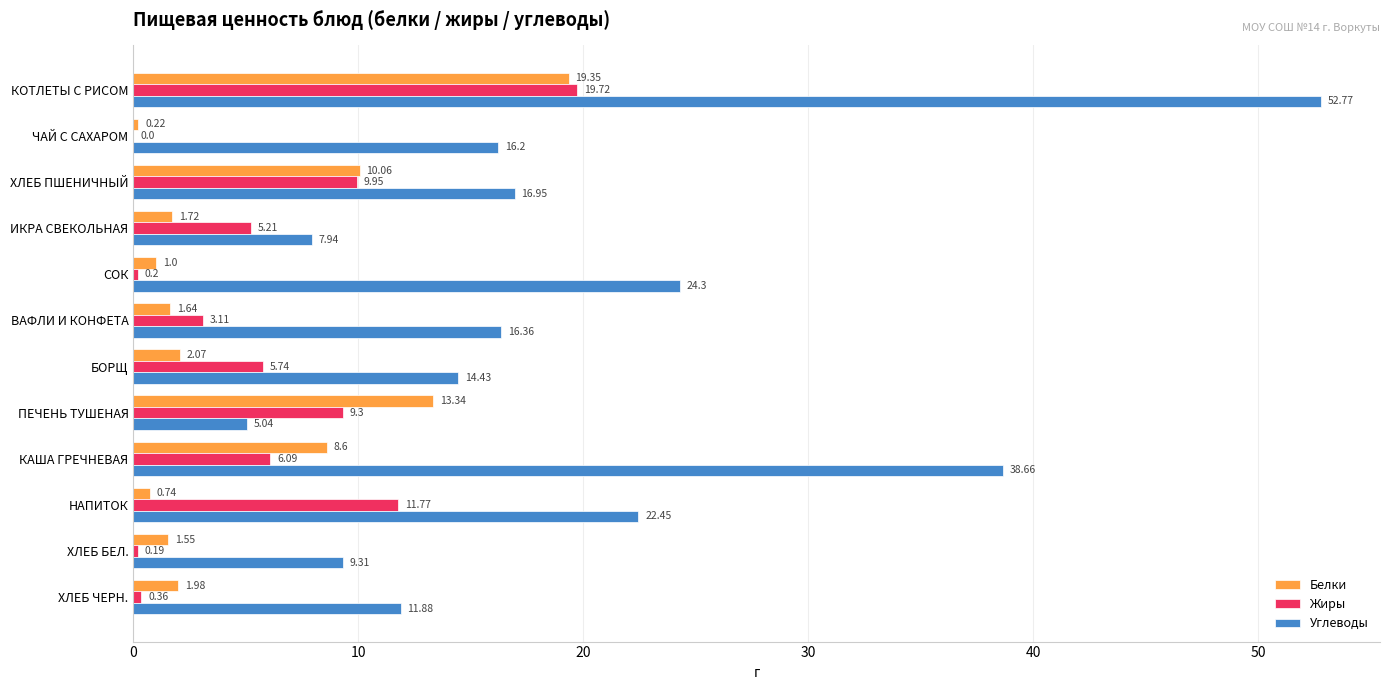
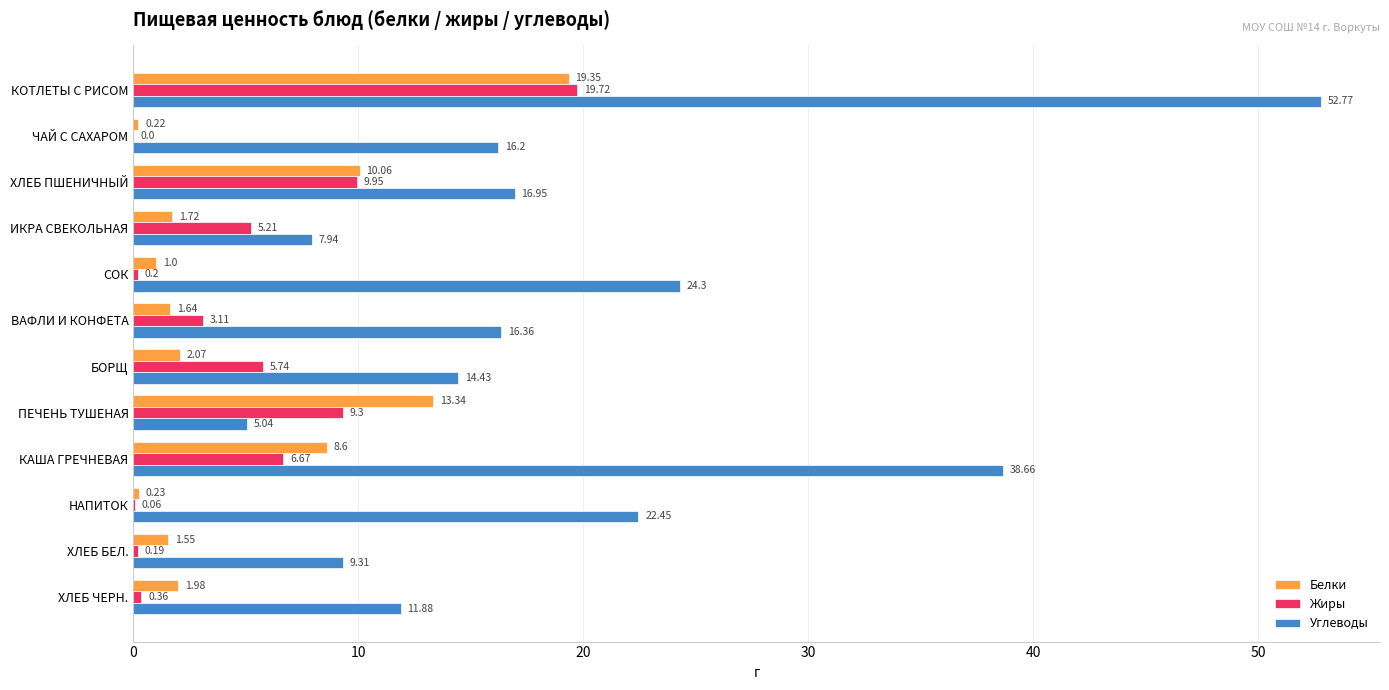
  {
    "Белки": {
      "КОТЛЕТЫ С РИСОМ": 19.35,
      "ЧАЙ С САХАРОМ": 0.22,
      "ХЛЕБ ПШЕНИЧНЫЙ": 10.06,
      "ИКРА СВЕКОЛЬНАЯ": 1.72,
      "СОК": 1.0,
      "ВАФЛИ И КОНФЕТА": 1.64,
      "БОРЩ": 2.07,
      "ПЕЧЕНЬ ТУШЕНАЯ": 13.34,
      "КАША ГРЕЧНЕВАЯ": 8.6,
-     "НАПИТОК": 0.74,
+     "НАПИТОК": 0.23,
      "ХЛЕБ БЕЛ.": 1.55,
      "ХЛЕБ ЧЕРН.": 1.98
    },
    "Жиры": {
      "КОТЛЕТЫ С РИСОМ": 19.72,
      "ЧАЙ С САХАРОМ": 0.0,
      "ХЛЕБ ПШЕНИЧНЫЙ": 9.95,
      "ИКРА СВЕКОЛЬНАЯ": 5.21,
      "СОК": 0.2,
      "ВАФЛИ И КОНФЕТА": 3.11,
      "БОРЩ": 5.74,
      "ПЕЧЕНЬ ТУШЕНАЯ": 9.3,
-     "КАША ГРЕЧНЕВАЯ": 6.09,
-     "НАПИТОК": 11.77,
+     "КАША ГРЕЧНЕВАЯ": 6.67,
+     "НАПИТОК": 0.06,
      "ХЛЕБ БЕЛ.": 0.19,
      "ХЛЕБ ЧЕРН.": 0.36
    },
    "Углеводы": {
      "КОТЛЕТЫ С РИСОМ": 52.77,
      "ЧАЙ С САХАРОМ": 16.2,
      "ХЛЕБ ПШЕНИЧНЫЙ": 16.95,
      "ИКРА СВЕКОЛЬНАЯ": 7.94,
      "СОК": 24.3,
      "ВАФЛИ И КОНФЕТА": 16.36,
      "БОРЩ": 14.43,
      "ПЕЧЕНЬ ТУШЕНАЯ": 5.04,
      "КАША ГРЕЧНЕВАЯ": 38.66,
      "НАПИТОК": 22.45,
      "ХЛЕБ БЕЛ.": 9.31,
      "ХЛЕБ ЧЕРН.": 11.88
    }
  }
